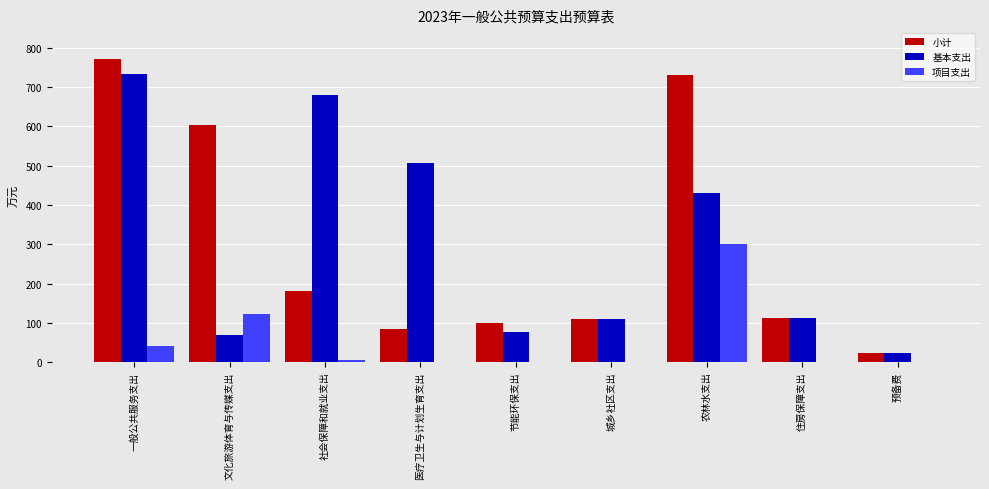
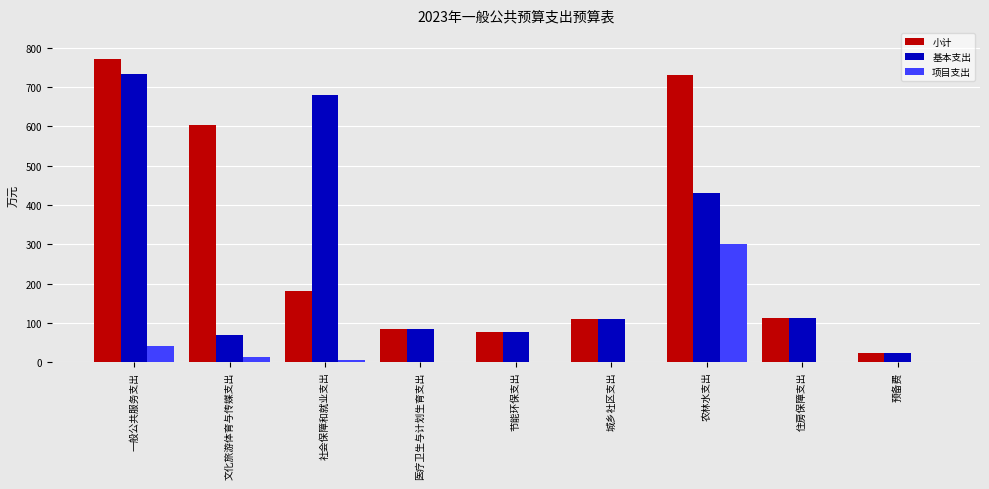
  {
    "小计": {
      "一般公共服务支出": 770,
      "文化旅游体育与传媒支出": 600,
      "社会保障和就业支出": 180,
      "医疗卫生与计划生育支出": 80,
-     "节能环保支出": 100,
+     "节能环保支出": 80,
      "城乡社区支出": 110,
      "农林水支出": 730,
      "住房保障支出": 110,
      "预备费": 20
    },
    "基本支出": {
      "一般公共服务支出": 730,
      "文化旅游体育与传媒支出": 70,
      "社会保障和就业支出": 680,
-     "医疗卫生与计划生育支出": 510,
+     "医疗卫生与计划生育支出": 80,
      "节能环保支出": 80,
      "城乡社区支出": 110,
      "农林水支出": 430,
      "住房保障支出": 110,
      "预备费": 20
    },
    "项目支出": {
      "一般公共服务支出": 40,
-     "文化旅游体育与传媒支出": 120,
+     "文化旅游体育与传媒支出": 10,
      "医疗卫生与计划生育支出": 0,
      "节能环保支出": 0,
      "城乡社区支出": 0,
      "农林水支出": 300,
      "住房保障支出": 0,
      "预备费": 0
    }
  }
